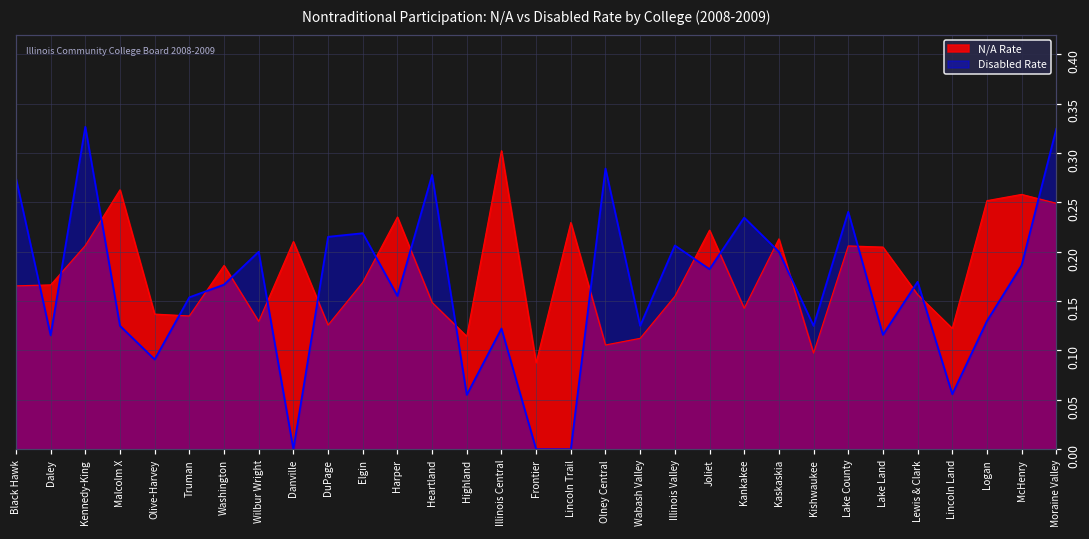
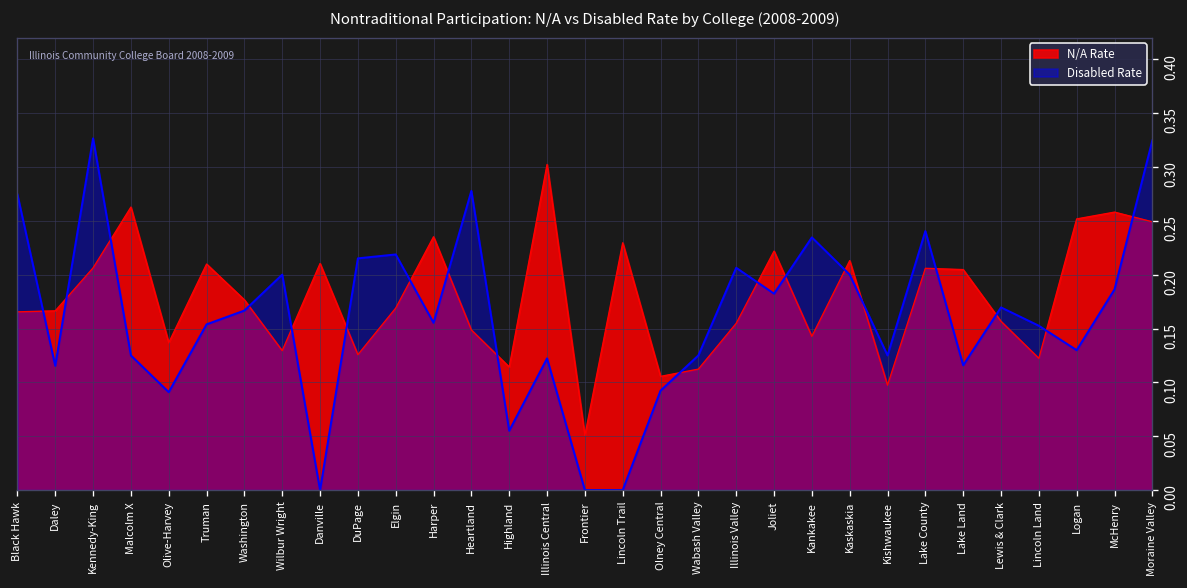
  {
    "N/A Rate": {
      "Black Hawk": 0.17,
      "Daley": 0.17,
      "Kennedy-King": 0.21,
      "Malcolm X": 0.26,
      "Olive-Harvey": 0.14,
-     "Truman": 0.13,
-     "Washington": 0.19,
+     "Truman": 0.21,
+     "Washington": 0.18,
      "Wilbur Wright": 0.13,
      "Danville": 0.21,
      "DuPage": 0.13,
      "Elgin": 0.17,
      "Harper": 0.24,
      "Heartland": 0.15,
      "Highland": 0.11,
      "Illinois Central": 0.30,
-     "Frontier": 0.09,
+     "Frontier": 0.05,
      "Lincoln Trail": 0.23,
      "Olney Central": 0.11,
      "Wabash Valley": 0.11,
      "Illinois Valley": 0.15,
      "Joliet": 0.22,
      "Kankakee": 0.14,
      "Kaskaskia": 0.21,
      "Kishwaukee": 0.10,
      "Lake County": 0.21,
      "Lake Land": 0.20,
      "Lewis & Clark": 0.16,
      "Lincoln Land": 0.12,
      "Logan": 0.25,
      "McHenry": 0.26,
      "Moraine Valley": 0.25
    },
    "Disabled Rate": {
      "Black Hawk": 0.27,
      "Daley": 0.12,
      "Kennedy-King": 0.33,
      "Malcolm X": 0.13,
      "Olive-Harvey": 0.09,
      "Truman": 0.15,
      "Washington": 0.17,
      "Wilbur Wright": 0.20,
      "Danville": 0.00,
      "DuPage": 0.22,
      "Elgin": 0.22,
      "Harper": 0.16,
      "Heartland": 0.28,
      "Highland": 0.06,
      "Illinois Central": 0.12,
      "Frontier": 0.00,
      "Lincoln Trail": 0.00,
-     "Olney Central": 0.28,
+     "Olney Central": 0.09,
      "Wabash Valley": 0.13,
      "Illinois Valley": 0.21,
      "Joliet": 0.18,
      "Kankakee": 0.23,
      "Kaskaskia": 0.20,
      "Kishwaukee": 0.13,
      "Lake County": 0.24,
      "Lake Land": 0.12,
      "Lewis & Clark": 0.17,
-     "Lincoln Land": 0.06,
+     "Lincoln Land": 0.15,
      "Logan": 0.13,
      "McHenry": 0.19,
      "Moraine Valley": 0.32
    }
  }
